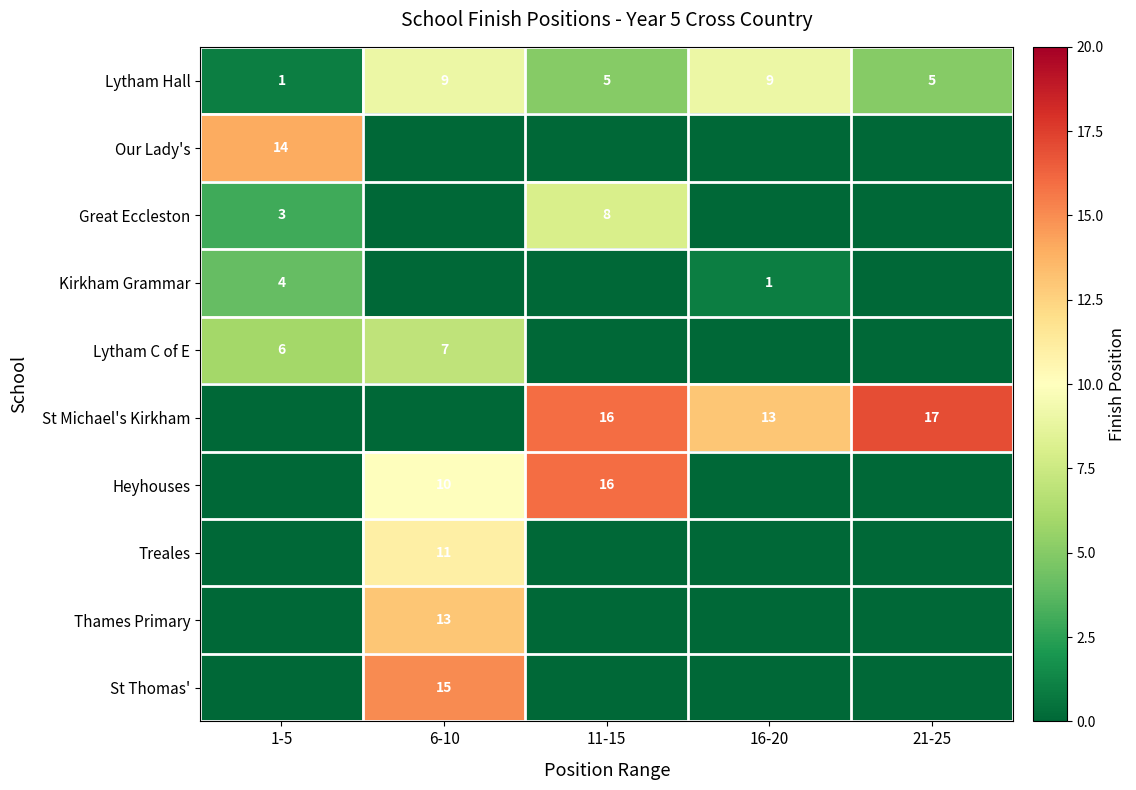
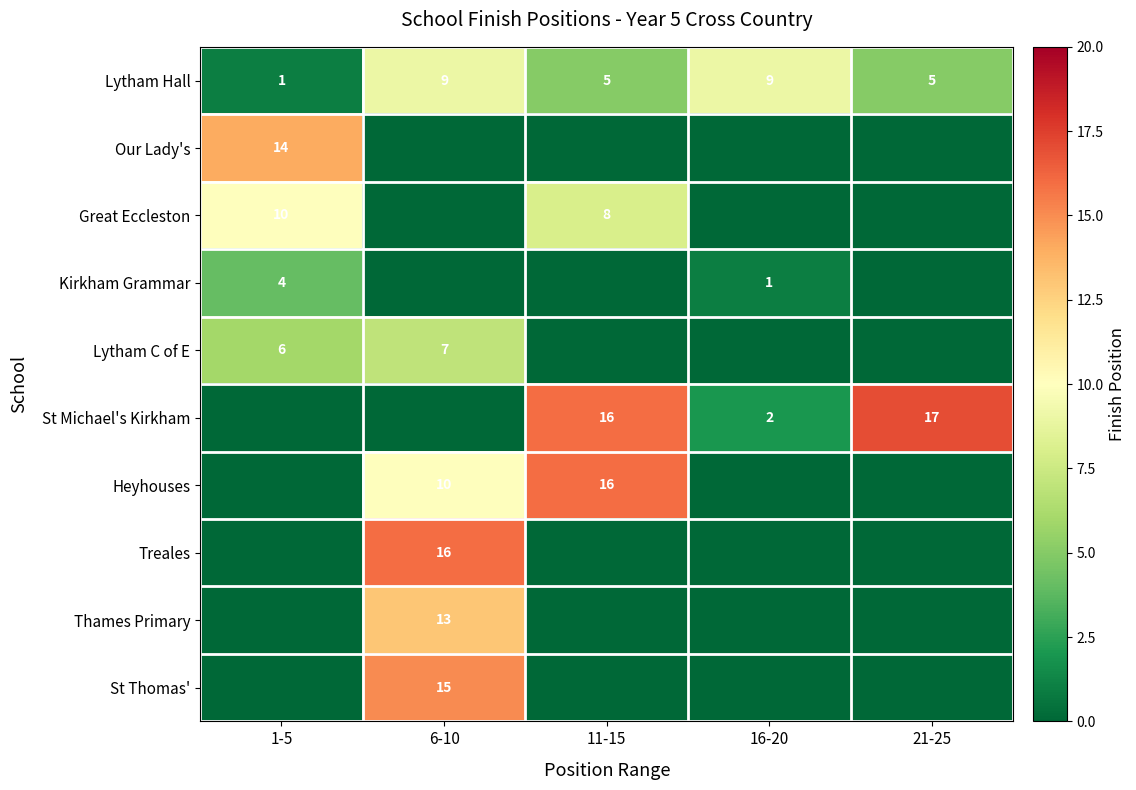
  {
    "Lytham Hall": {
      "1-5": 1,
      "6-10": 9,
      "11-15": 5,
      "16-20": 9,
      "21-25": 5
    },
    "Our Lady's": {
      "1-5": 14
    },
    "Great Eccleston": {
-     "1-5": 3,
+     "1-5": 10,
      "11-15": 8
    },
    "Kirkham Grammar": {
      "1-5": 4,
      "16-20": 1
    },
    "Lytham C of E": {
      "1-5": 6,
      "6-10": 7
    },
    "St Michael's Kirkham": {
      "11-15": 16,
-     "16-20": 13,
+     "16-20": 2,
      "21-25": 17
    },
    "Heyhouses": {
      "6-10": 10,
      "11-15": 16
    },
    "Treales": {
-     "6-10": 11
+     "6-10": 16
    },
    "Thames Primary": {
      "6-10": 13
    },
    "St Thomas'": {
      "6-10": 15
    }
  }
